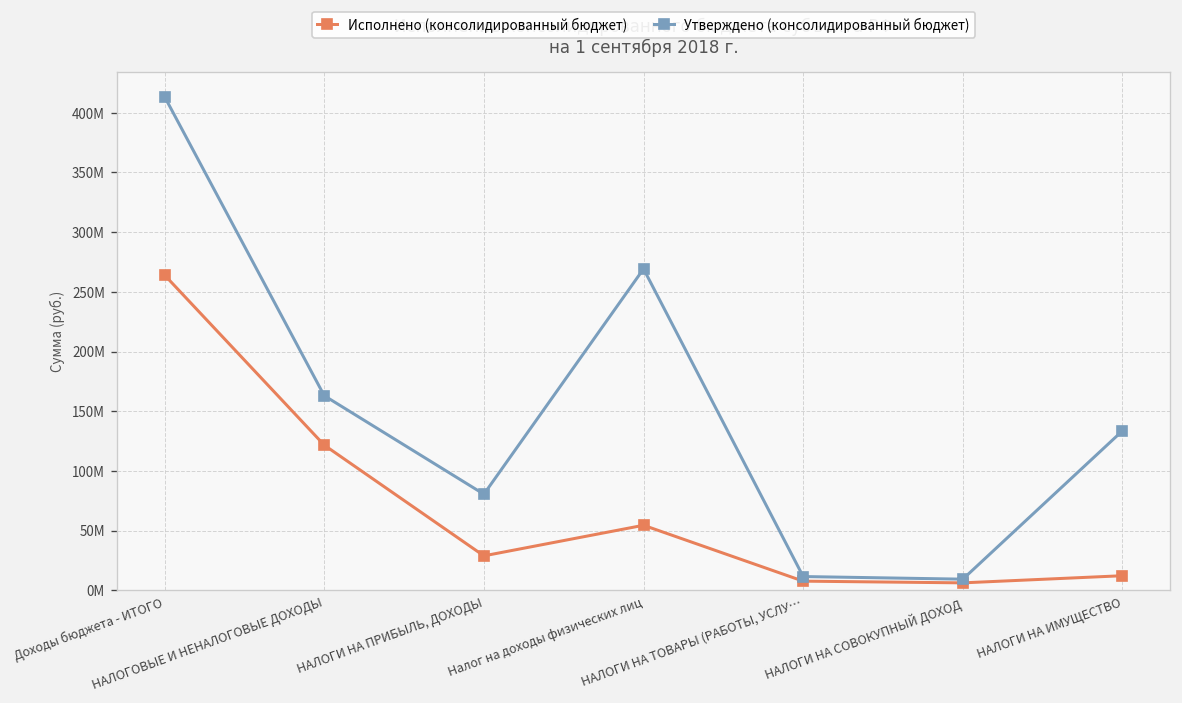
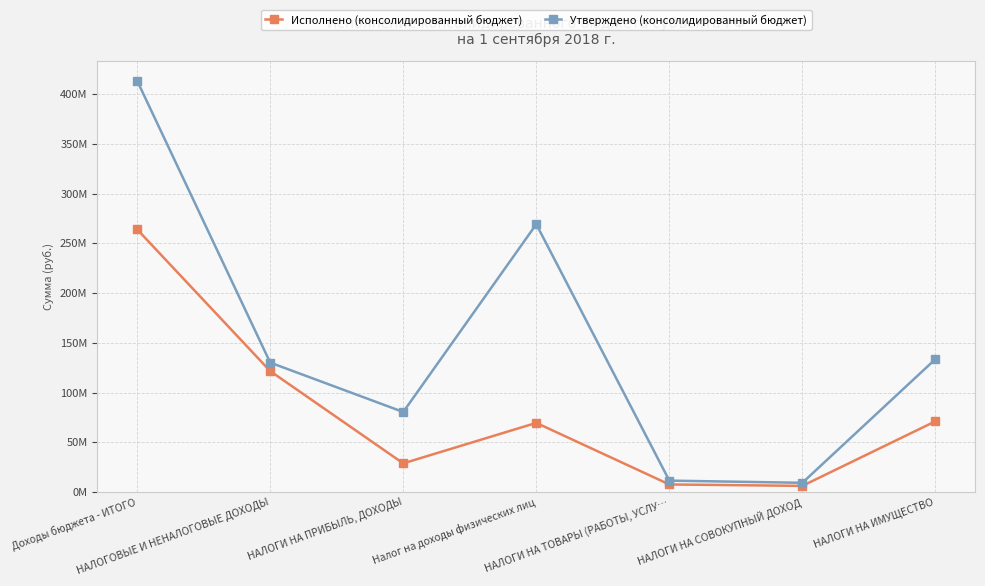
  {
    "Исполнено (консолидированный бюджет)": {
      "Доходы бюджета - ИТОГО": 260000000,
      "НАЛОГОВЫЕ И НЕНАЛОГОВЫЕ ДОХОДЫ": 120000000,
      "НАЛОГИ НА ПРИБЫЛЬ, ДОХОДЫ": 30000000,
-     "Налог на доходы физических лиц": 50000000,
+     "Налог на доходы физических лиц": 70000000,
      "НАЛОГИ НА ТОВАРЫ (РАБОТЫ, УСЛУ…": 10000000,
      "НАЛОГИ НА СОВОКУПНЫЙ ДОХОД": 10000000,
-     "НАЛОГИ НА ИМУЩЕСТВО": 10000000
+     "НАЛОГИ НА ИМУЩЕСТВО": 70000000
    },
    "Утверждено (консолидированный бюджет)": {
      "Доходы бюджета - ИТОГО": 410000000,
-     "НАЛОГОВЫЕ И НЕНАЛОГОВЫЕ ДОХОДЫ": 160000000,
+     "НАЛОГОВЫЕ И НЕНАЛОГОВЫЕ ДОХОДЫ": 130000000,
      "НАЛОГИ НА ПРИБЫЛЬ, ДОХОДЫ": 80000000,
      "Налог на доходы физических лиц": 270000000,
      "НАЛОГИ НА ТОВАРЫ (РАБОТЫ, УСЛУ…": 10000000,
      "НАЛОГИ НА СОВОКУПНЫЙ ДОХОД": 10000000,
      "НАЛОГИ НА ИМУЩЕСТВО": 130000000
    }
  }
